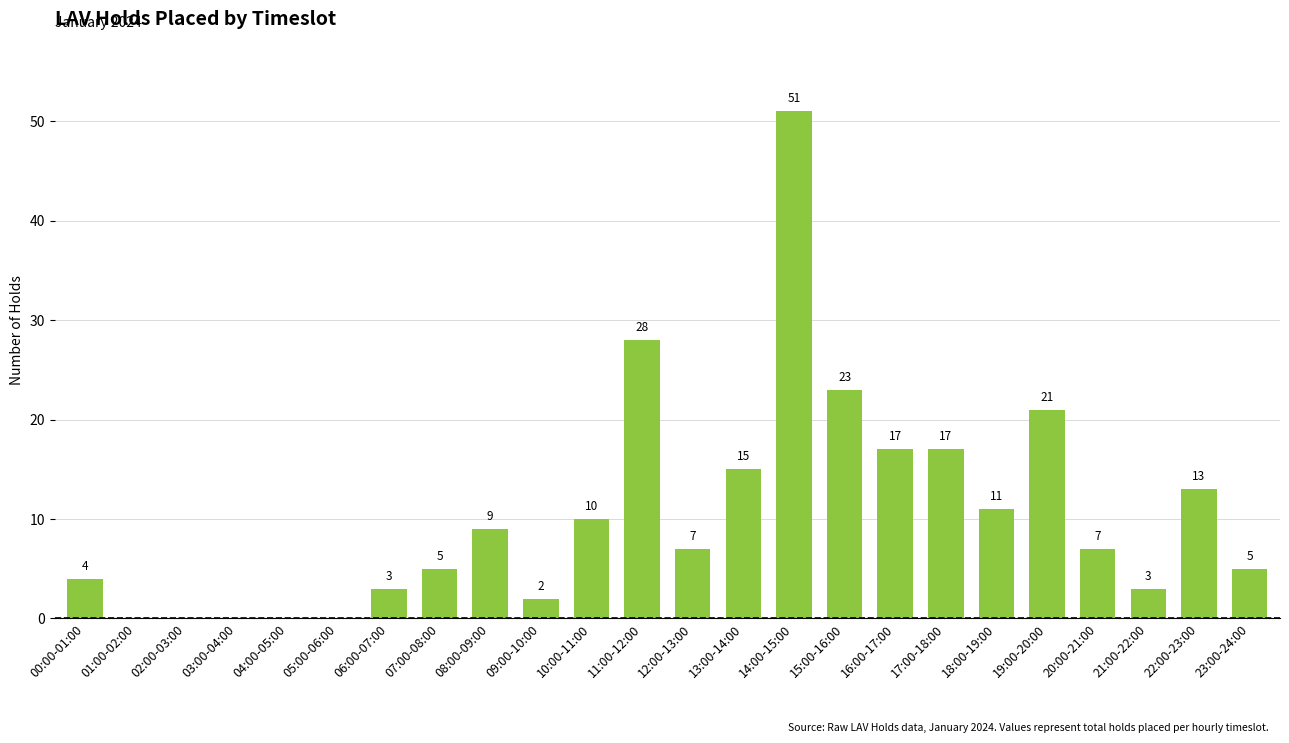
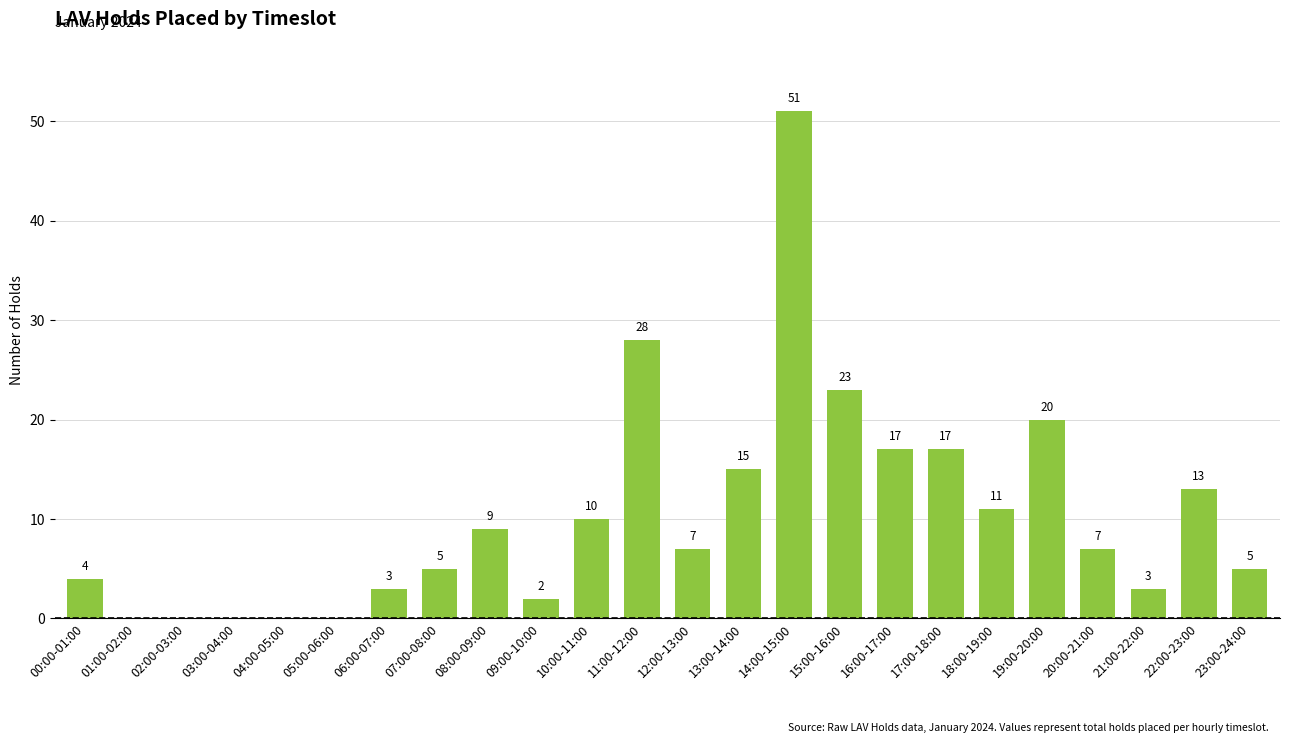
  {
    "00:00-01:00": 4,
    "06:00-07:00": 3,
    "07:00-08:00": 5,
    "08:00-09:00": 9,
    "09:00-10:00": 2,
    "10:00-11:00": 10,
    "11:00-12:00": 28,
    "12:00-13:00": 7,
    "13:00-14:00": 15,
    "14:00-15:00": 51,
    "15:00-16:00": 23,
    "16:00-17:00": 17,
    "17:00-18:00": 17,
    "18:00-19:00": 11,
-   "19:00-20:00": 21,
+   "19:00-20:00": 20,
    "20:00-21:00": 7,
    "21:00-22:00": 3,
    "22:00-23:00": 13,
    "23:00-24:00": 5
  }
